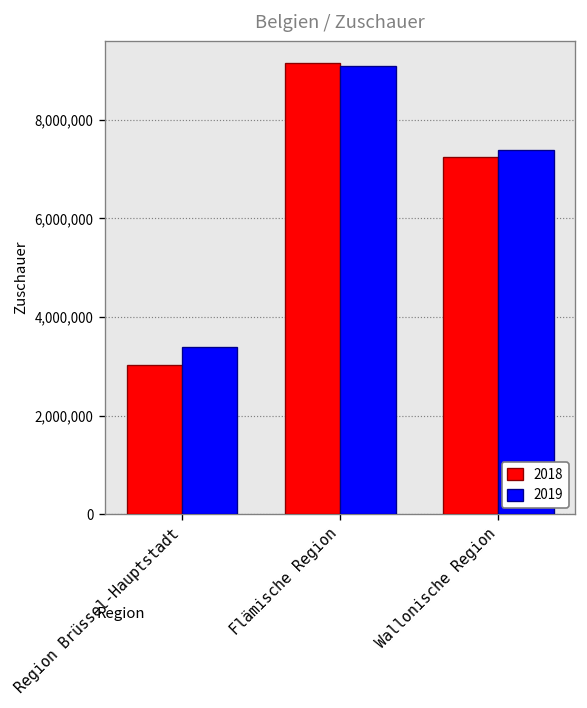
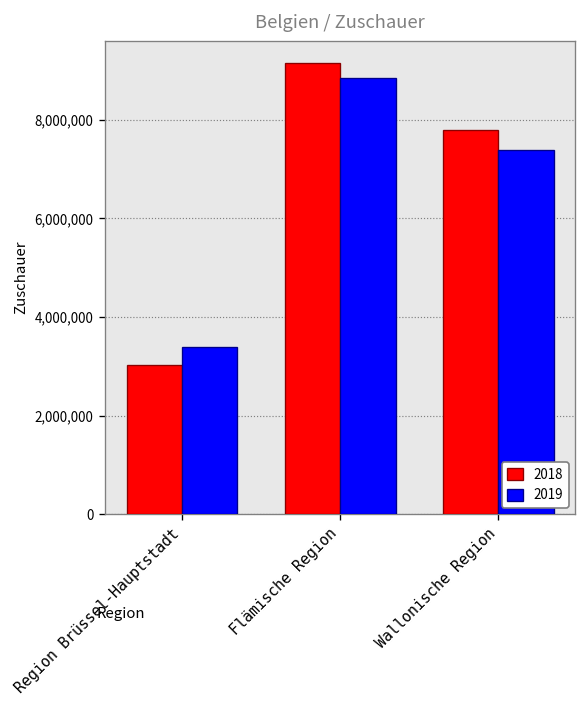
  {
    "2018": {
      "Region Brüssel-Hauptstadt": "3,000,000",
      "Flämische Region": "9,100,000",
-     "Wallonische Region": "7,200,000"
+     "Wallonische Region": "7,800,000"
    },
    "2019": {
      "Region Brüssel-Hauptstadt": "3,400,000",
-     "Flämische Region": "9,100,000",
+     "Flämische Region": "8,900,000",
      "Wallonische Region": "7,400,000"
    }
  }
